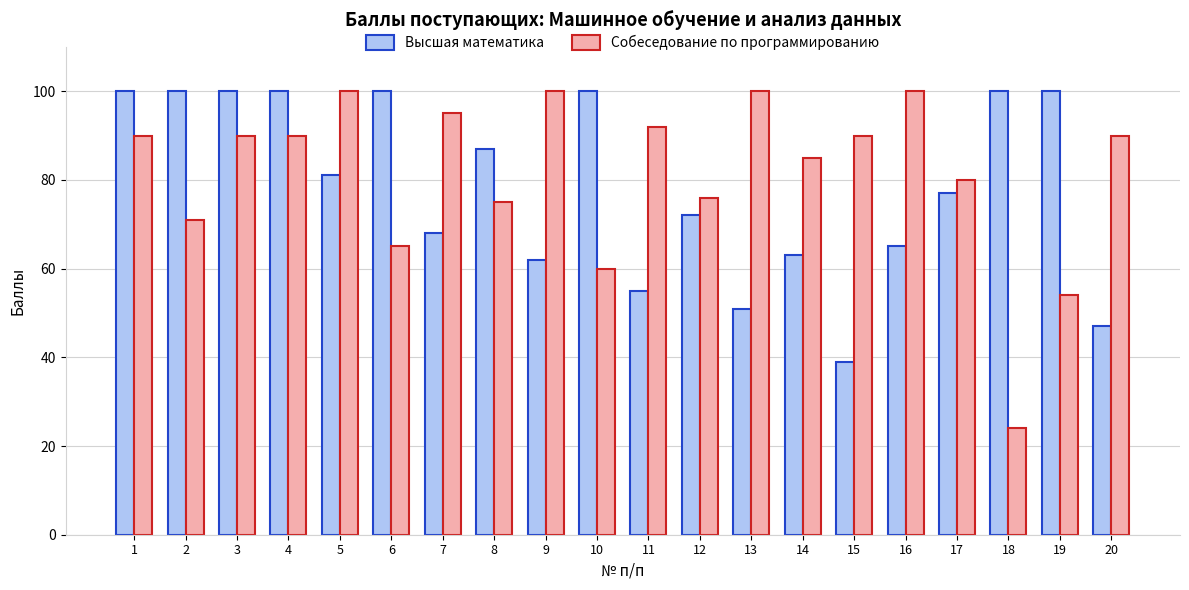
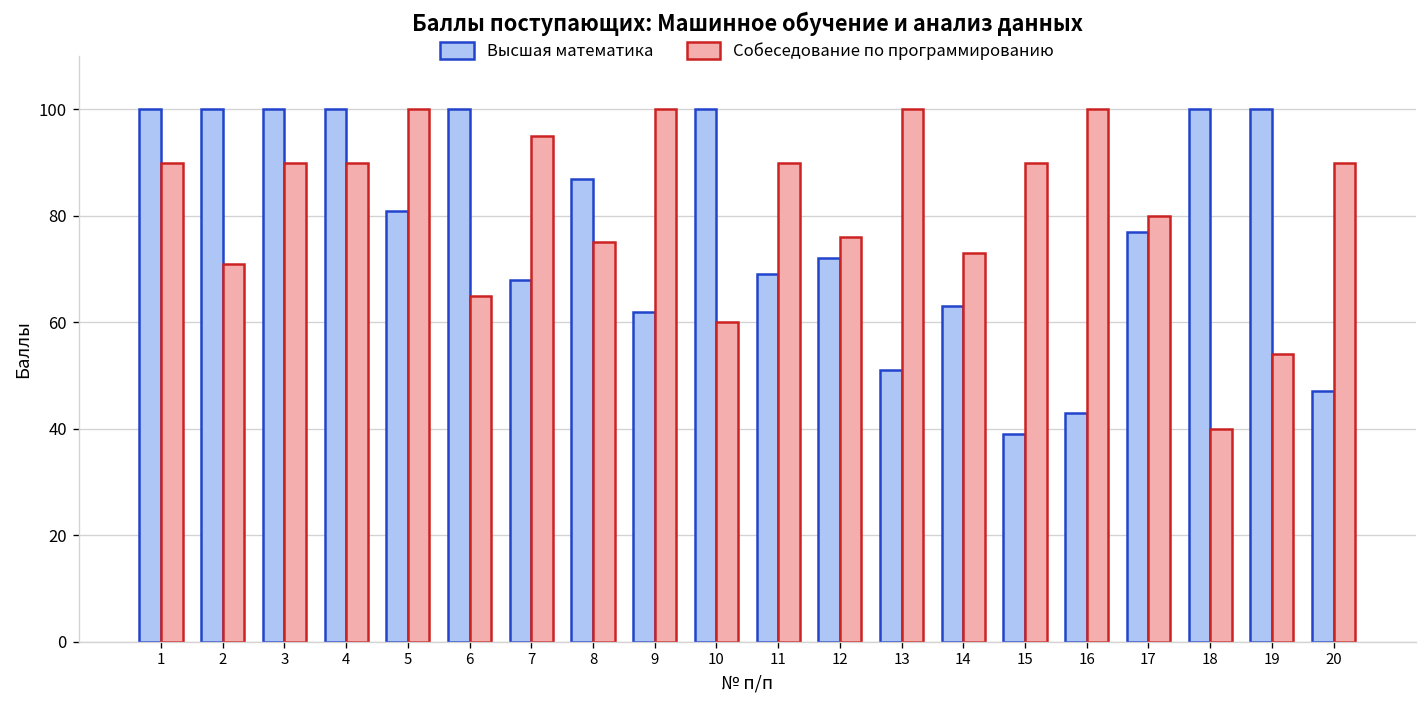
  {
    "Высшая математика": {
      "1": 100,
      "2": 100,
      "3": 100,
      "4": 100,
      "5": 81,
      "6": 100,
      "7": 68,
      "8": 87,
      "9": 62,
      "10": 100,
-     "11": 55,
+     "11": 69,
      "12": 72,
      "13": 51,
      "14": 63,
      "15": 39,
-     "16": 65,
+     "16": 43,
      "17": 77,
      "18": 100,
      "19": 100,
      "20": 47
    },
    "Собеседование по программированию": {
      "1": 90,
      "2": 71,
      "3": 90,
      "4": 90,
      "5": 100,
      "6": 65,
      "7": 95,
      "8": 75,
      "9": 100,
      "10": 60,
-     "11": 92,
+     "11": 90,
      "12": 76,
      "13": 100,
-     "14": 85,
+     "14": 73,
      "15": 90,
      "16": 100,
      "17": 80,
-     "18": 24,
+     "18": 40,
      "19": 54,
      "20": 90
    }
  }
